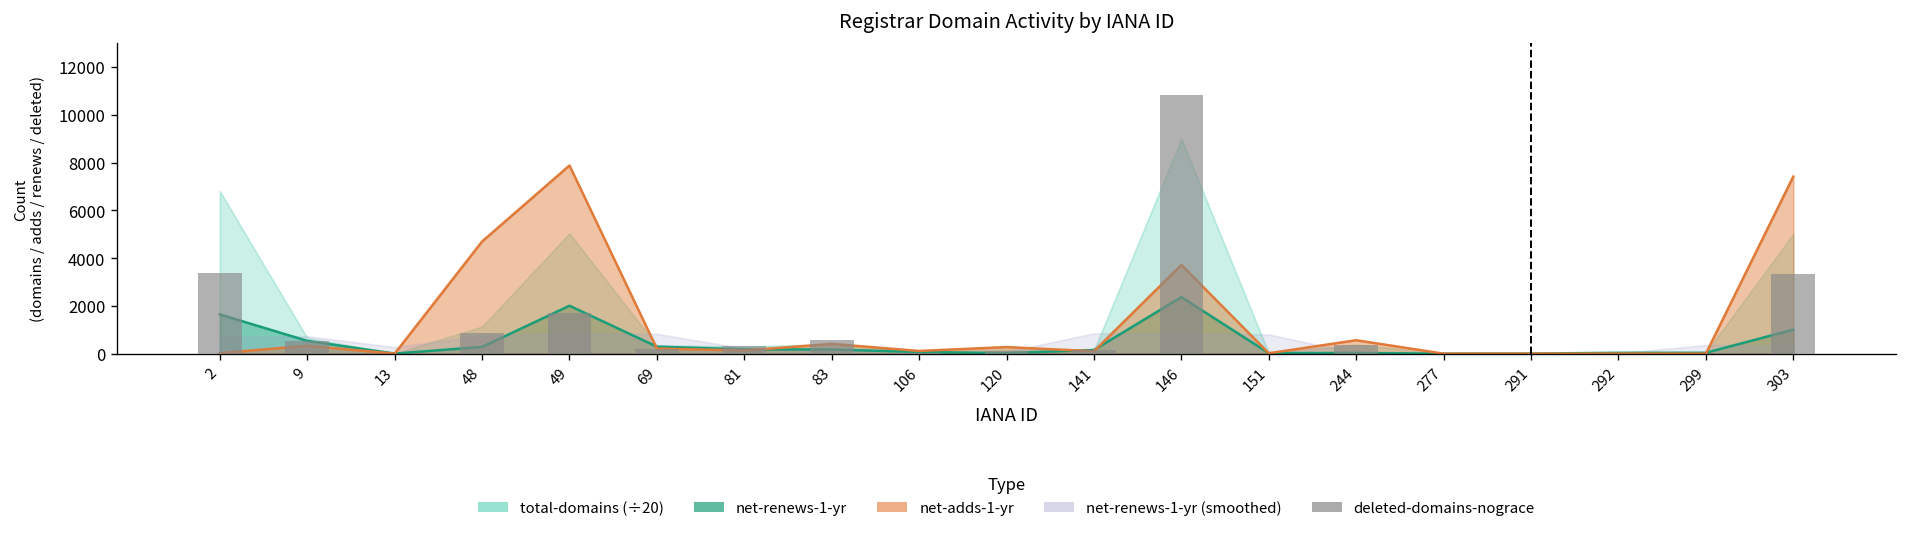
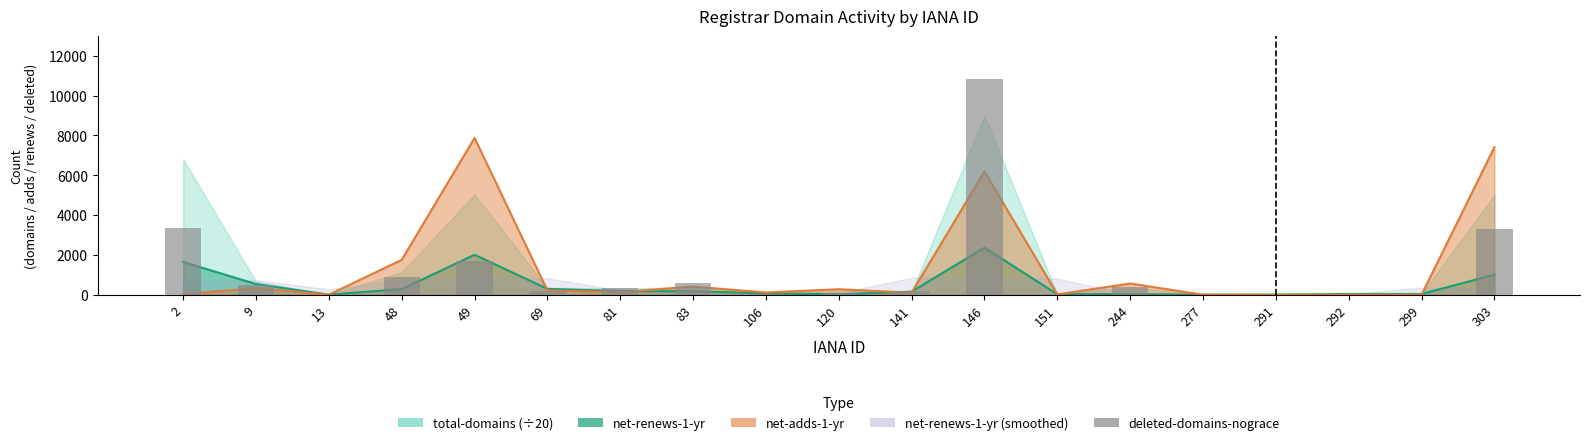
  {
    "deleted-domains-nograce": {
      "2": 3400,
      "9": 500,
      "13": 0,
      "48": 900,
      "49": 1700,
      "69": 200,
      "81": 300,
      "83": 600,
      "141": 200,
      "146": 10800,
      "244": 400,
      "291": 0,
      "292": 0,
      "299": 0,
      "303": 3300
    },
    "net-adds-1-yr": {
      "2": 0,
      "9": 300,
-     "48": 4700,
+     "48": 1800,
      "49": 7900,
-     "146": 3700,
+     "146": 6200,
      "244": 600,
      "303": 7400
    }
  }
